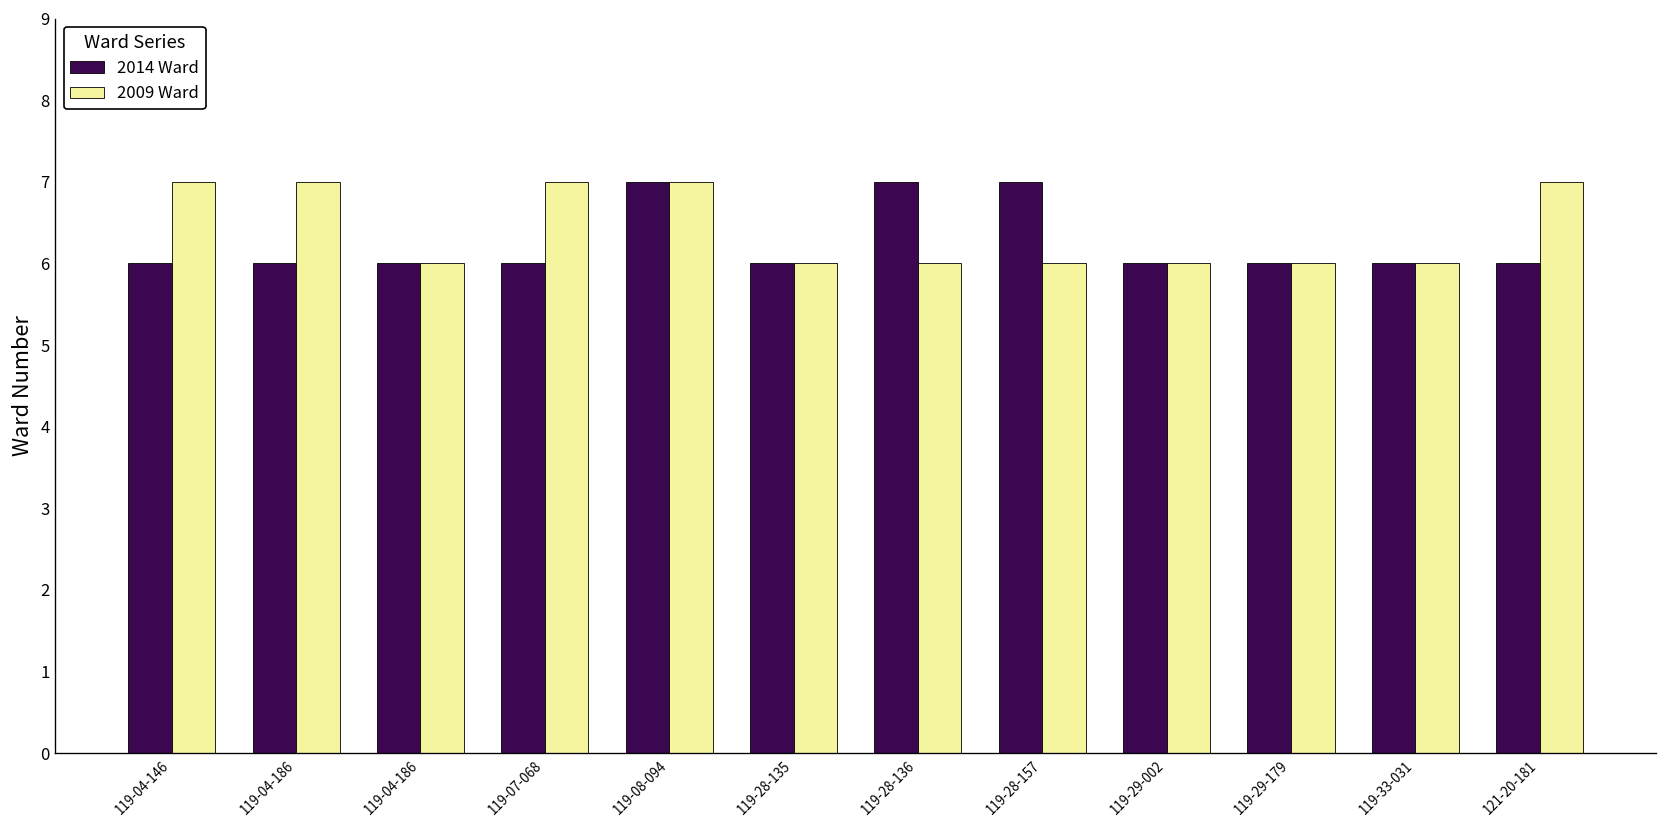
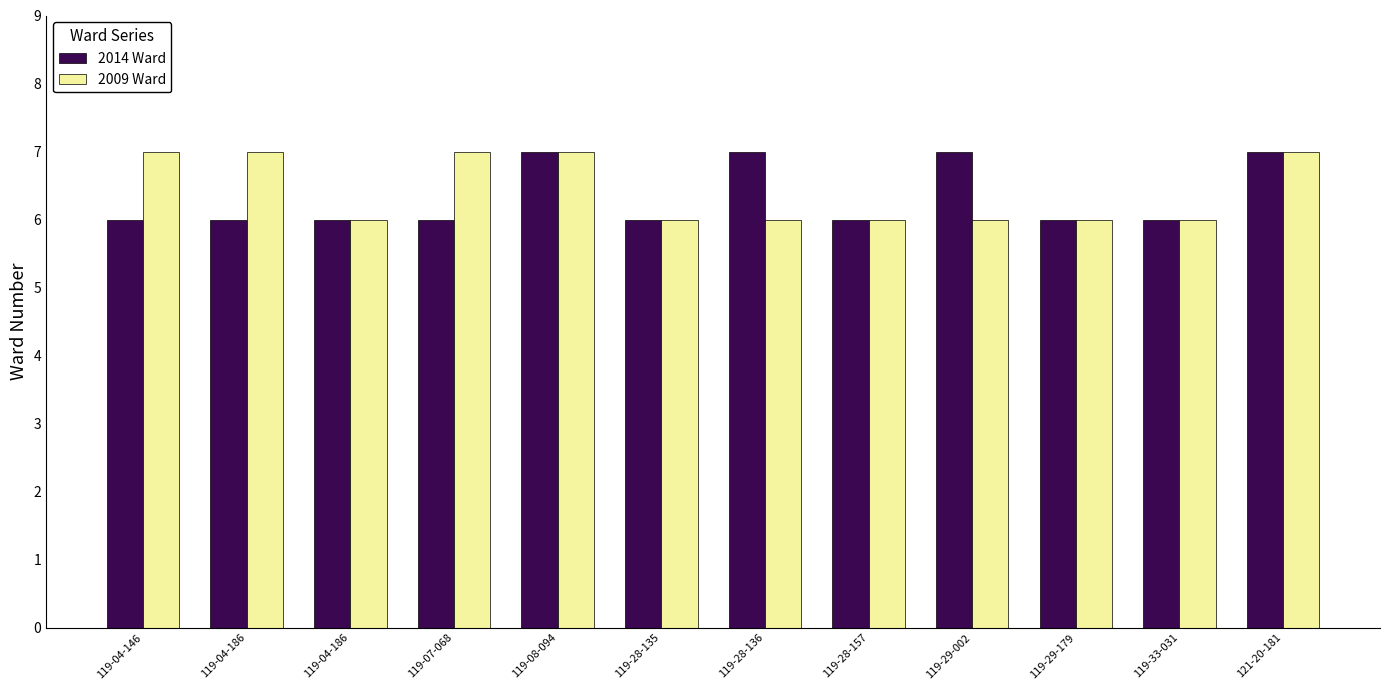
  {
    "2014 Ward": {
      "119-04-146": 6,
      "119-07-068": 6,
      "119-08-094": 7,
      "119-28-135": 6,
      "119-28-136": 7,
-     "119-28-157": 7,
-     "119-29-002": 6,
+     "119-28-157": 6,
+     "119-29-002": 7,
      "119-29-179": 6,
      "119-33-031": 6,
-     "121-20-181": 6
+     "121-20-181": 7
    },
    "2009 Ward": {
      "119-04-146": 7,
      "119-07-068": 7,
      "119-08-094": 7,
      "119-28-135": 6,
      "119-28-136": 6,
      "119-28-157": 6,
      "119-29-002": 6,
      "119-29-179": 6,
      "119-33-031": 6,
      "121-20-181": 7
    }
  }
